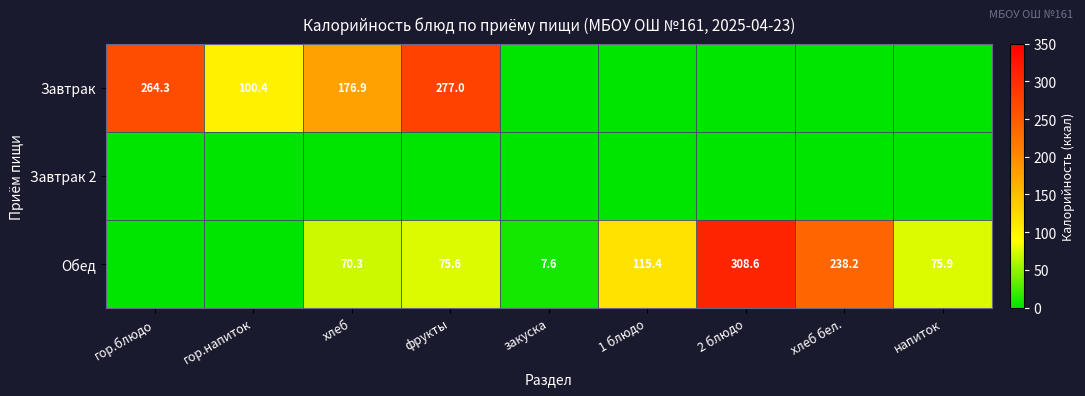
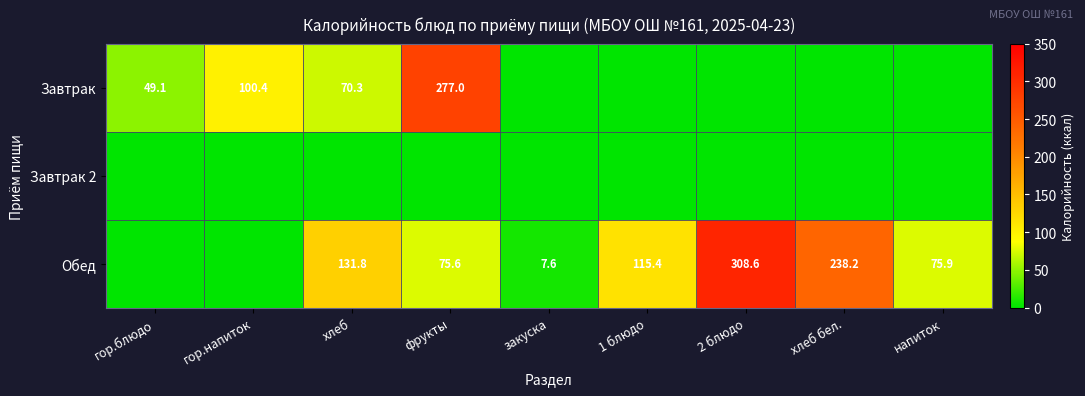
  {
    "Завтрак": {
-     "гор.блюдо": 264.3,
+     "гор.блюдо": 49.1,
      "гор.напиток": 100.4,
-     "хлеб": 176.9,
+     "хлеб": 70.3,
      "фрукты": 277.0
    },
    "Обед": {
-     "хлеб": 70.3,
+     "хлеб": 131.8,
      "фрукты": 75.6,
      "закуска": 7.6,
      "1 блюдо": 115.4,
      "2 блюдо": 308.6,
      "хлеб бел.": 238.2,
      "напиток": 75.9
    }
  }
